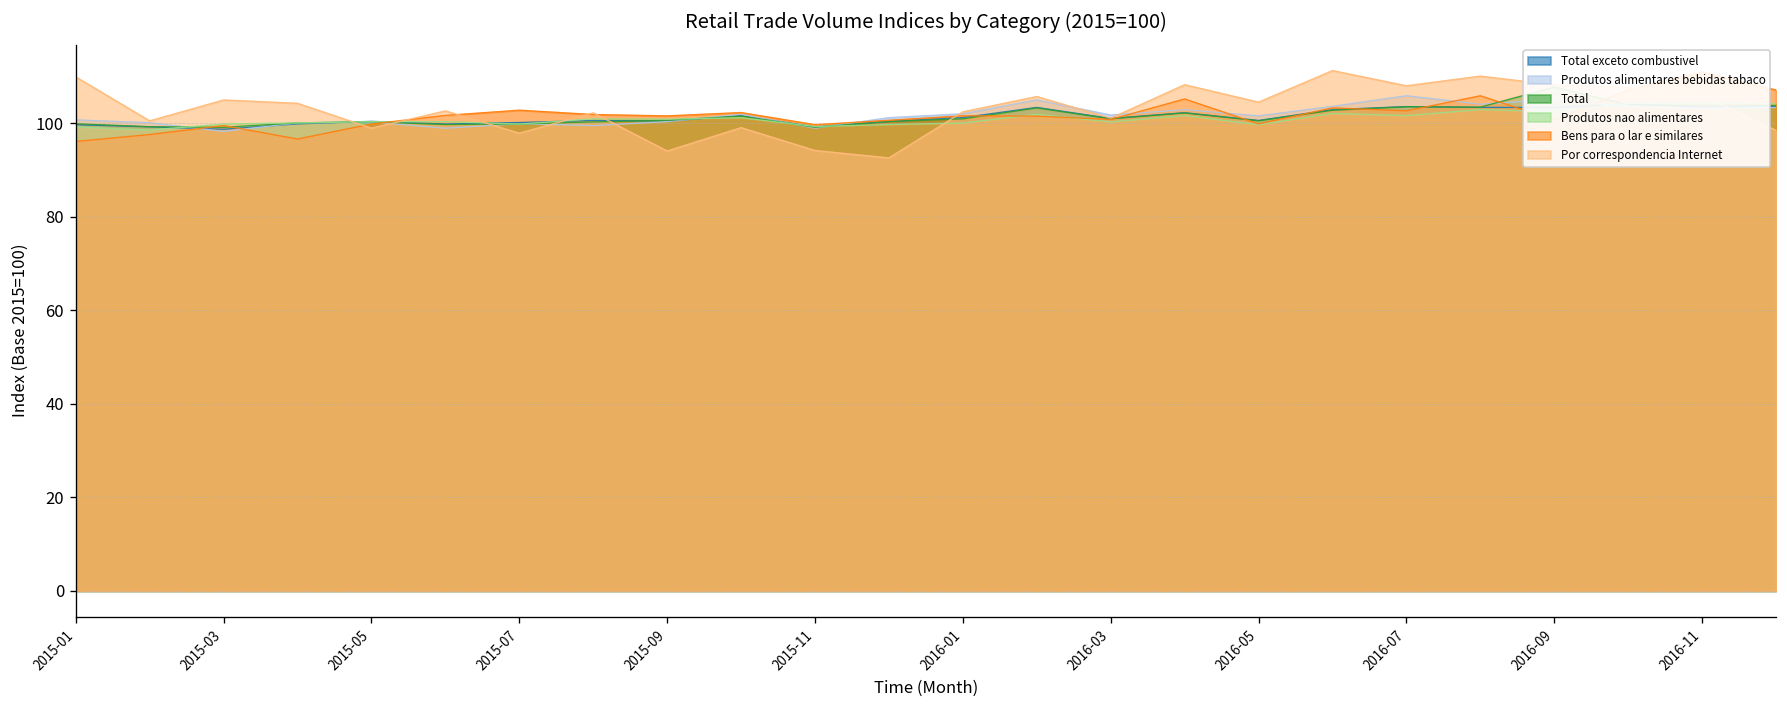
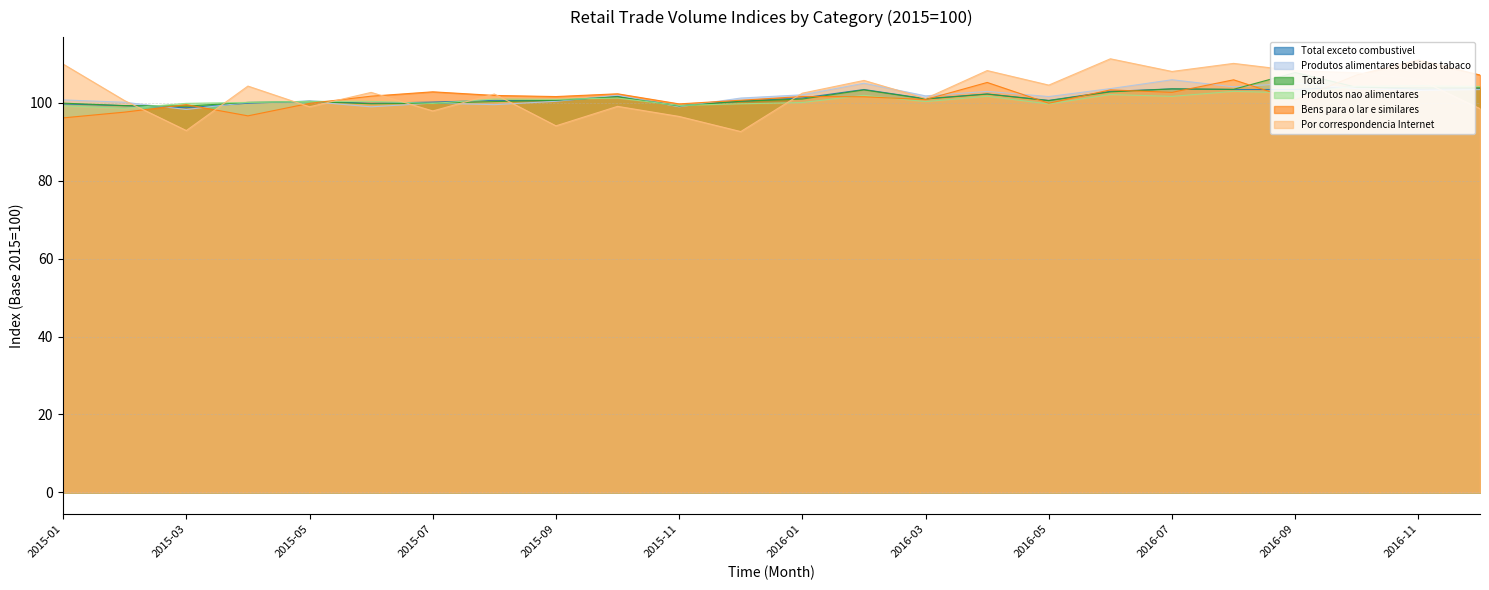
  {
    "Produtos alimentares bebidas tabaco": {
      "2015-01": 101,
      "2016-03": 102,
      "2016-05": 102,
      "2016-07": 106
    },
    "Produtos nao alimentares": {
      "2016-01": 100,
      "2016-07": 102
    },
    "Bens para o lar e similares": {
      "2015-01": 96,
      "2015-07": 103,
      "2015-09": 102,
      "2016-07": 103
    },
    "Por correspondencia Internet": {
      "2015-01": 110,
-     "2015-03": 105,
+     "2015-03": 93,
      "2015-05": 99,
      "2015-07": 98,
      "2015-09": 94,
-     "2015-11": 94,
+     "2015-11": 96,
      "2016-05": 105,
      "2016-07": 108
    }
  }
